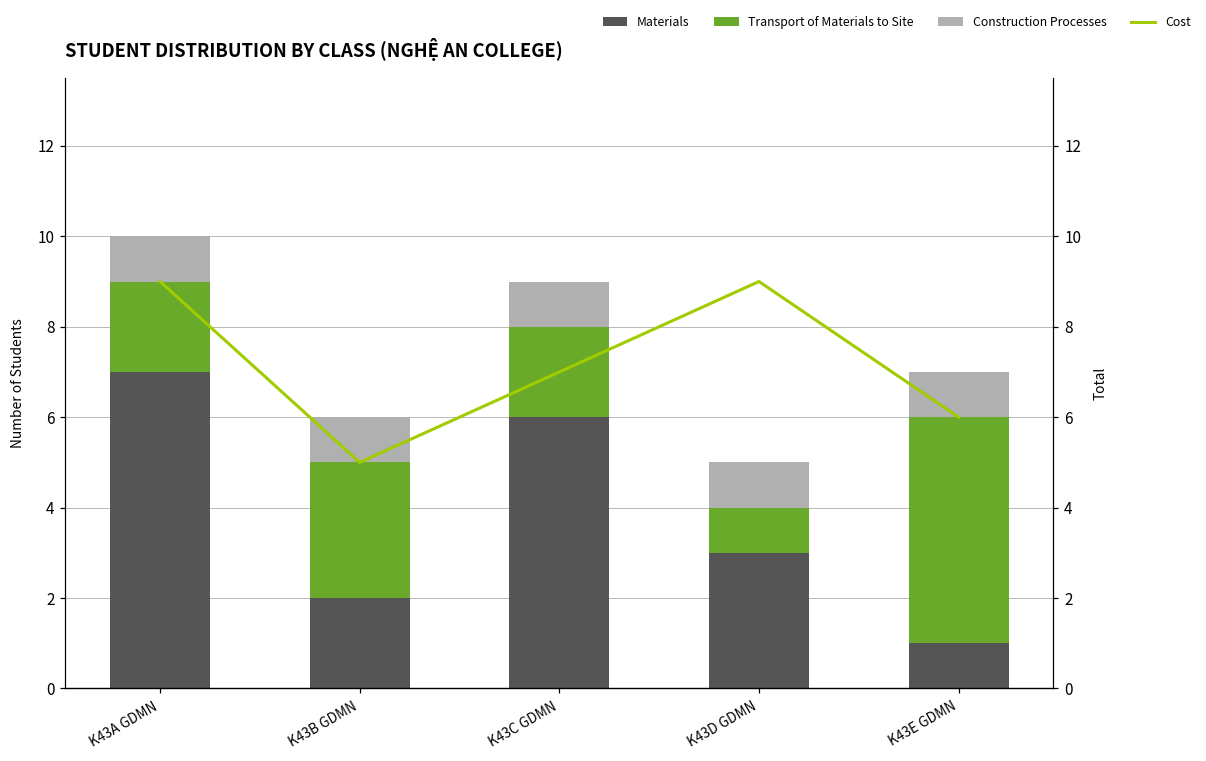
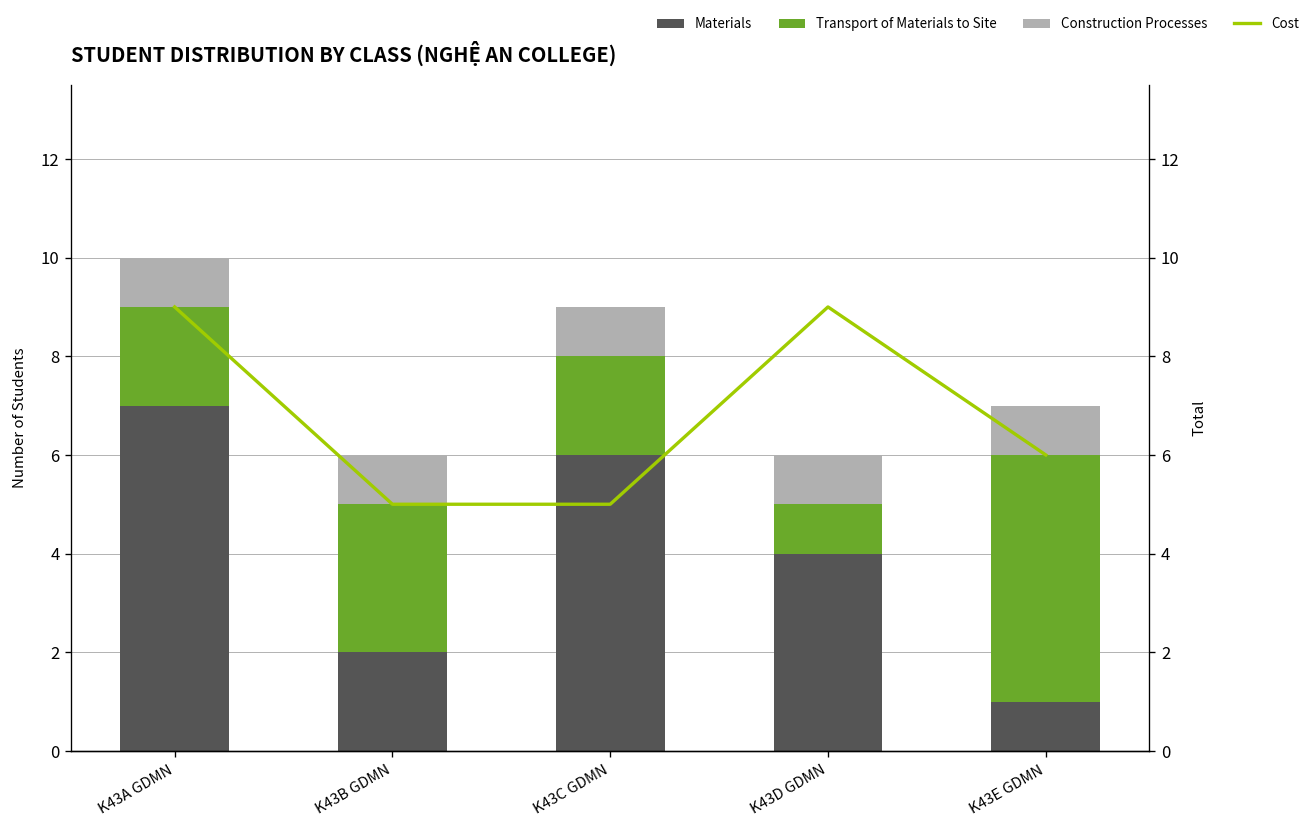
  {
    "Materials": {
      "K43A GDMN": 7,
      "K43B GDMN": 2,
      "K43C GDMN": 6,
-     "K43D GDMN": 3,
+     "K43D GDMN": 4,
      "K43E GDMN": 1
    },
    "Transport of Materials to Site": {
      "K43A GDMN": 2,
      "K43B GDMN": 3,
      "K43C GDMN": 2,
      "K43D GDMN": 1,
      "K43E GDMN": 5
    },
    "Construction Processes": {
      "K43A GDMN": 1,
      "K43B GDMN": 1,
      "K43C GDMN": 1,
      "K43D GDMN": 1,
      "K43E GDMN": 1
    },
    "Cost": {
      "K43A GDMN": 9,
      "K43B GDMN": 5,
-     "K43C GDMN": 7,
+     "K43C GDMN": 5,
      "K43D GDMN": 9,
      "K43E GDMN": 6
    }
  }
